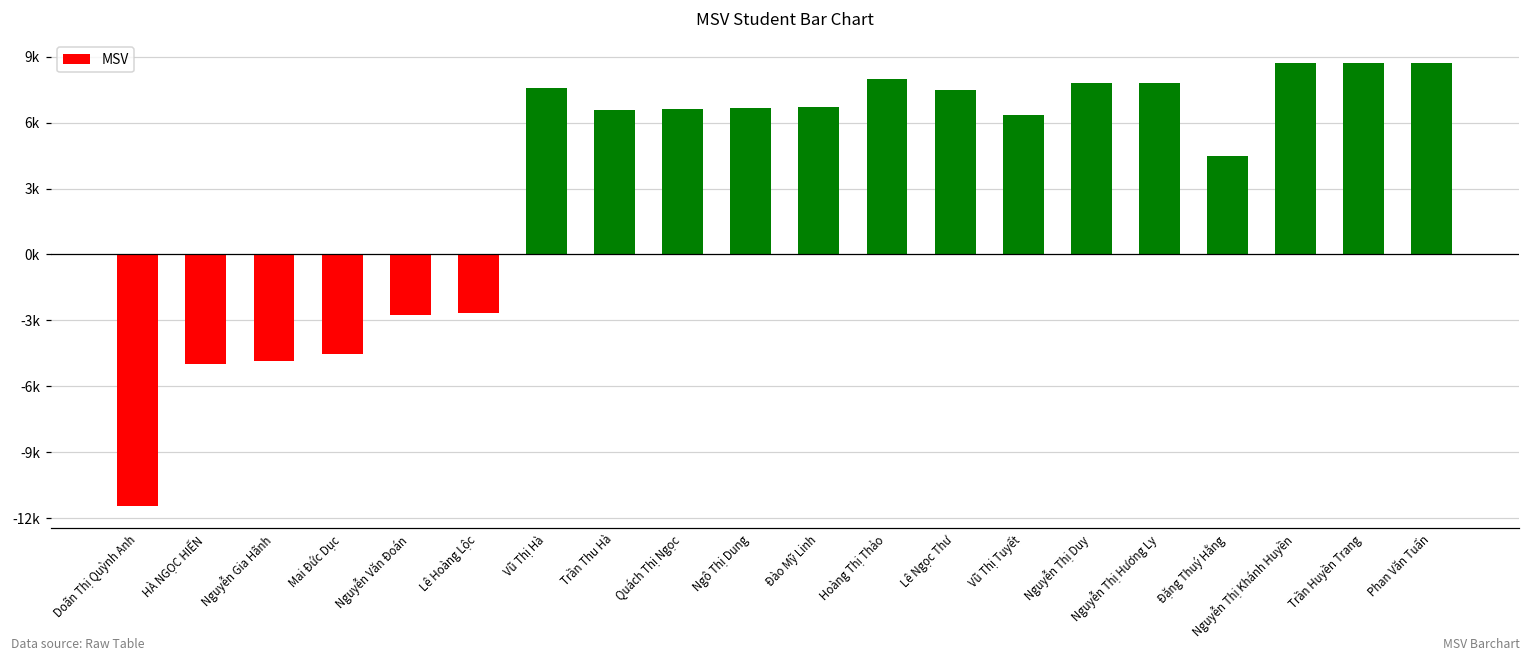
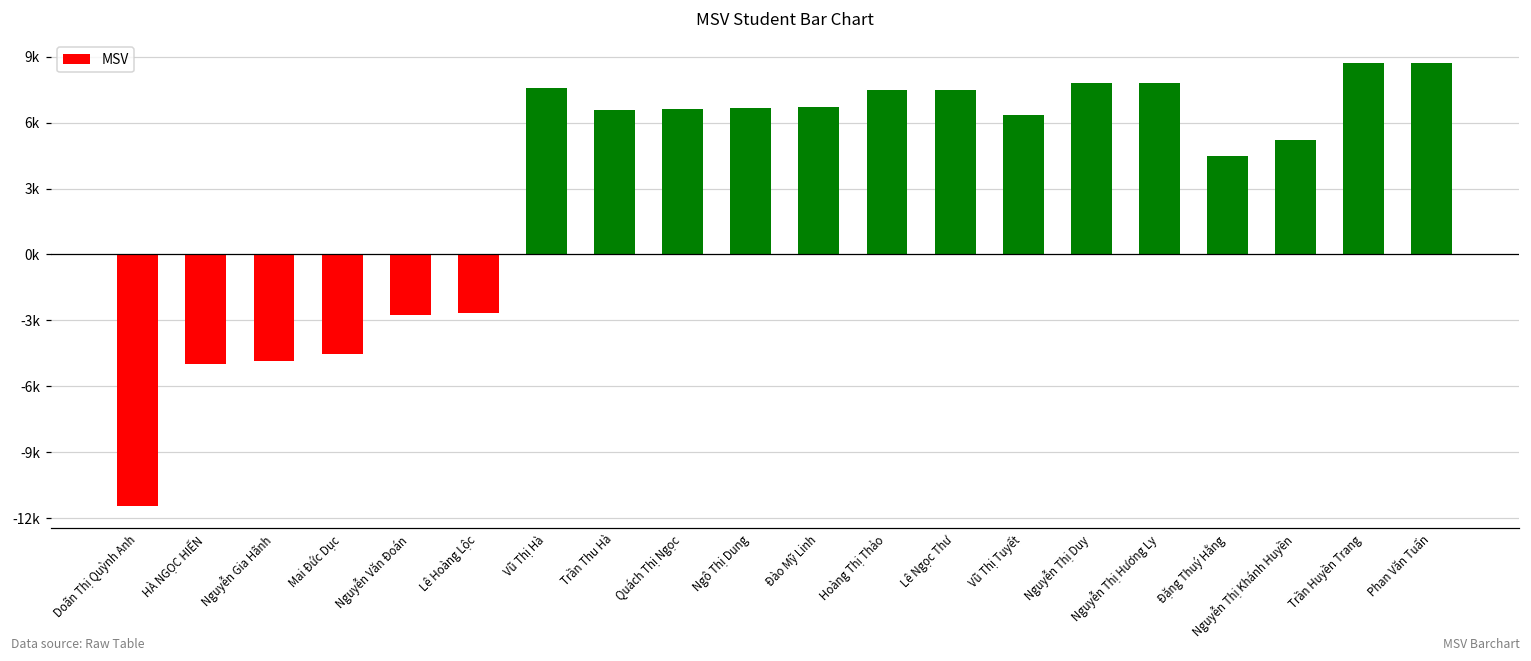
  {
    "Doãn Thị Quỳnh Anh": -11400,
    "HÀ NGỌC HIẾN": -5000,
    "Nguyễn Gia Hãnh": -4800,
    "Mai Đức Dục": -4500,
    "Nguyễn Văn Đoán": -2800,
    "Lê Hoàng Lộc": -2700,
    "Vũ Thị Hà": 7600,
    "Trần Thu Hà": 6600,
    "Quách Thị Ngọc": 6600,
    "Ngô Thị Dung": 6700,
    "Đào Mỹ Linh": 6700,
-   "Hoàng Thị Thảo": 8000,
+   "Hoàng Thị Thảo": 7500,
    "Lê Ngọc Thư": 7500,
    "Vũ Thị Tuyết": 6300,
    "Nguyễn Thị Duy": 7800,
    "Nguyễn Thị Hương Ly": 7800,
    "Đặng Thuý Hằng": 4500,
-   "Nguyễn Thị Khánh Huyền": 8700,
+   "Nguyễn Thị Khánh Huyền": 5200,
    "Trần Huyền Trang": 8700,
    "Phan Văn Tuấn": 8700
  }
